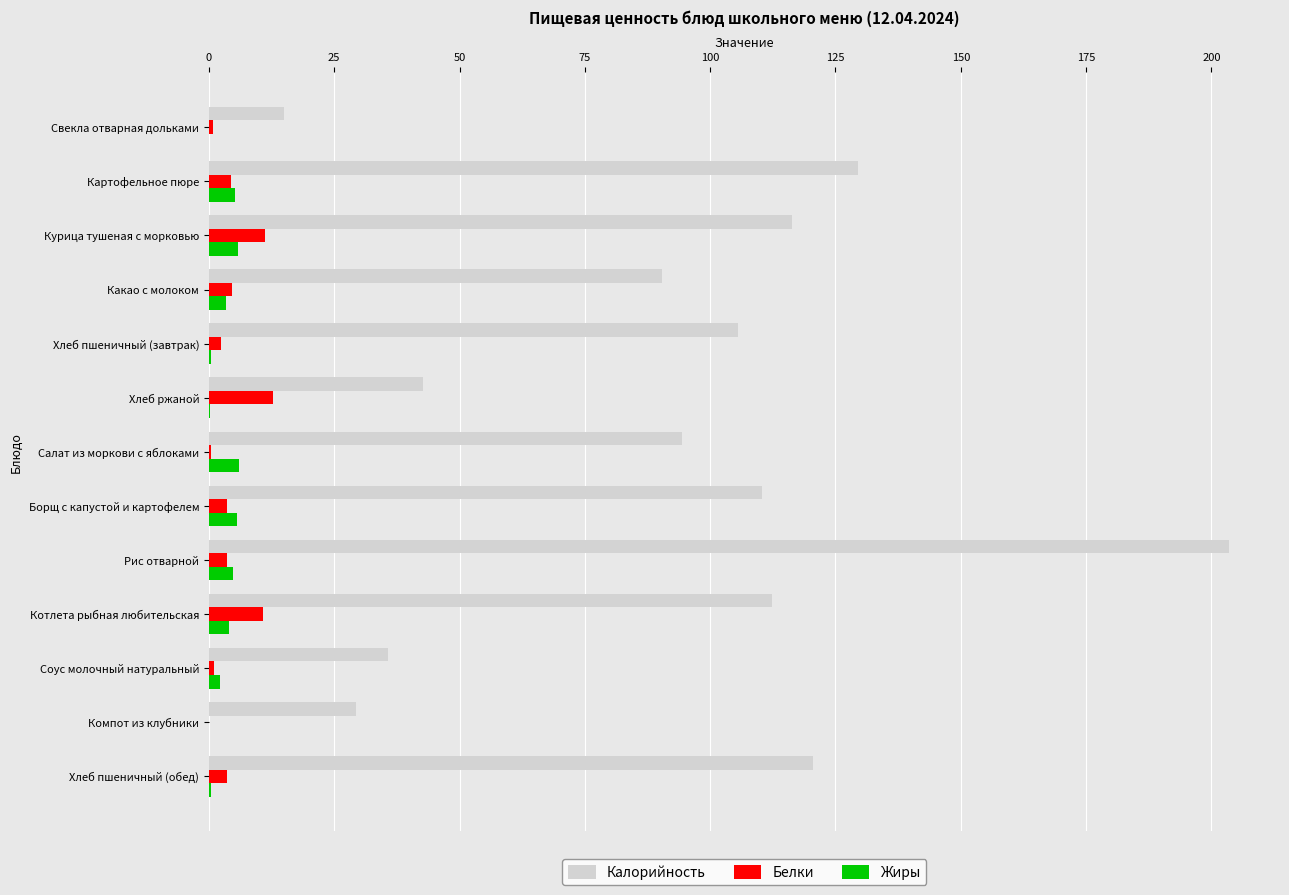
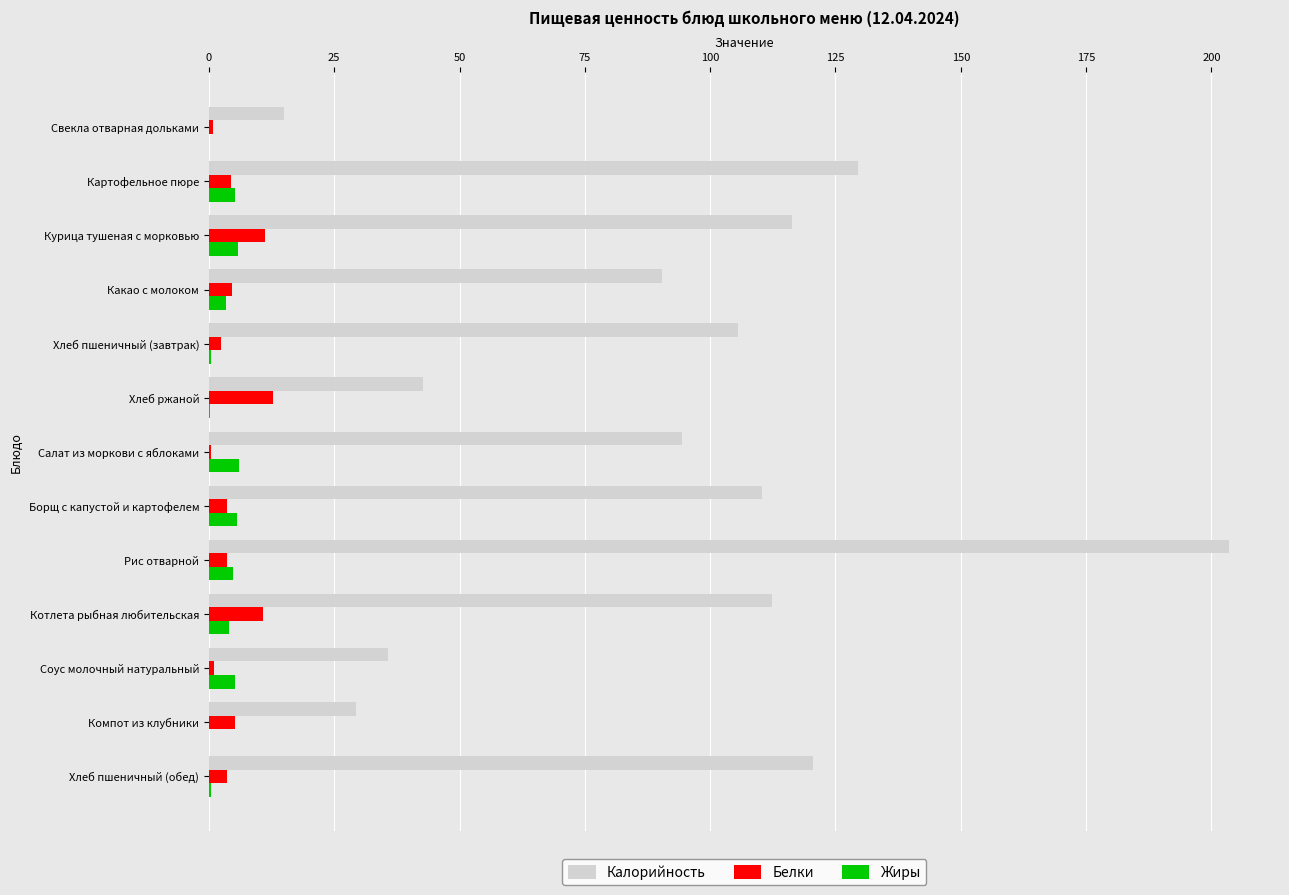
  {
    "Калорийность": {
      "Свекла отварная дольками": 15,
      "Картофельное пюре": 129,
      "Курица тушеная с морковью": 116,
      "Какао с молоком": 90,
      "Хлеб пшеничный (завтрак)": 106,
      "Хлеб ржаной": 43,
      "Салат из моркови с яблоками": 94,
      "Борщ с капустой и картофелем": 110,
      "Рис отварной": 204,
      "Котлета рыбная любительская": 112,
      "Соус молочный натуральный": 36,
      "Компот из клубники": 29,
      "Хлеб пшеничный (обед)": 121
    },
    "Белки": {
      "Свекла отварная дольками": 1,
      "Картофельное пюре": 5,
      "Курица тушеная с морковью": 11,
      "Какао с молоком": 5,
      "Хлеб пшеничный (завтрак)": 2,
      "Хлеб ржаной": 13,
      "Салат из моркови с яблоками": 1,
      "Борщ с капустой и картофелем": 4,
      "Рис отварной": 4,
      "Котлета рыбная любительская": 11,
      "Соус молочный натуральный": 1,
-     "Компот из клубники": 0,
+     "Компот из клубники": 5,
      "Хлеб пшеничный (обед)": 4
    },
    "Жиры": {
      "Картофельное пюре": 5,
      "Курица тушеная с морковью": 6,
      "Какао с молоком": 4,
      "Салат из моркови с яблоками": 6,
      "Борщ с капустой и картофелем": 6,
      "Рис отварной": 5,
      "Котлета рыбная любительская": 4,
-     "Соус молочный натуральный": 2,
+     "Соус молочный натуральный": 5,
      "Компот из клубники": 0,
      "Хлеб пшеничный (обед)": 1
    }
  }
